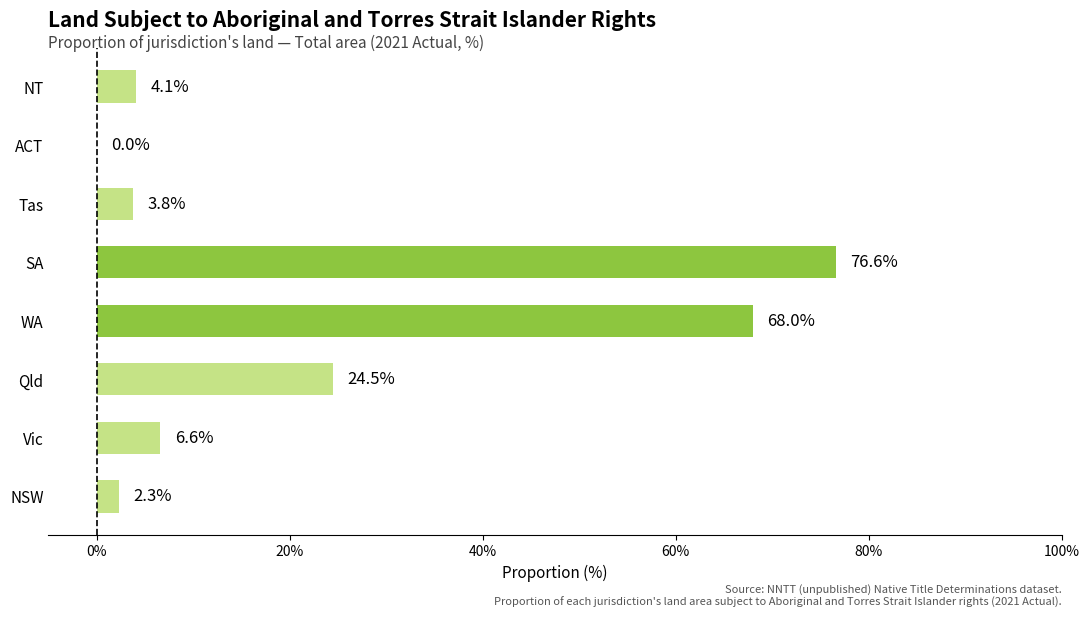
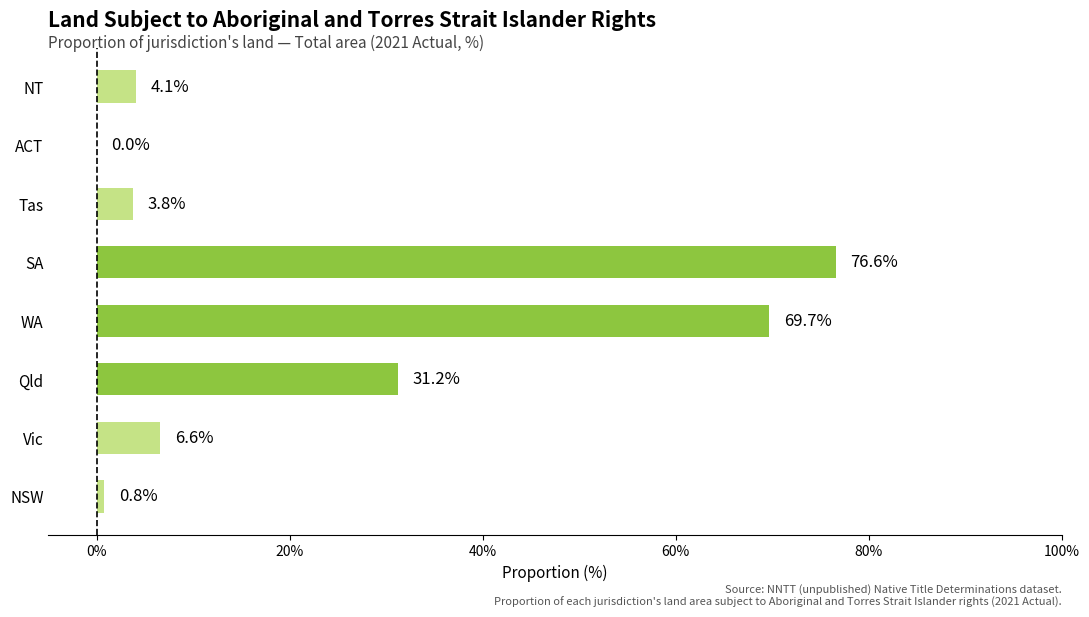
  {
    "NT": "4.1%",
    "ACT": "0.0%",
    "Tas": "3.8%",
    "SA": "76.6%",
-   "WA": "68.0%",
-   "Qld": "24.5%",
+   "WA": "69.7%",
+   "Qld": "31.2%",
    "Vic": "6.6%",
-   "NSW": "2.3%"
+   "NSW": "0.8%"
  }
